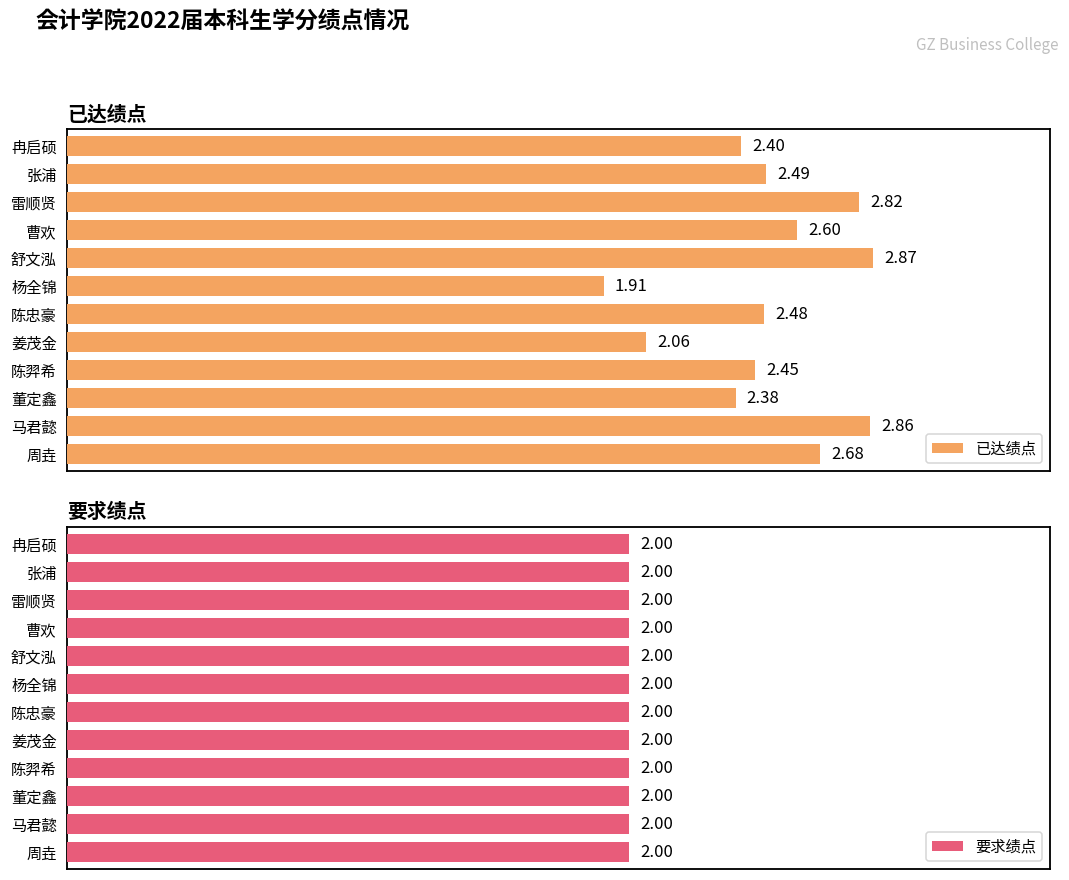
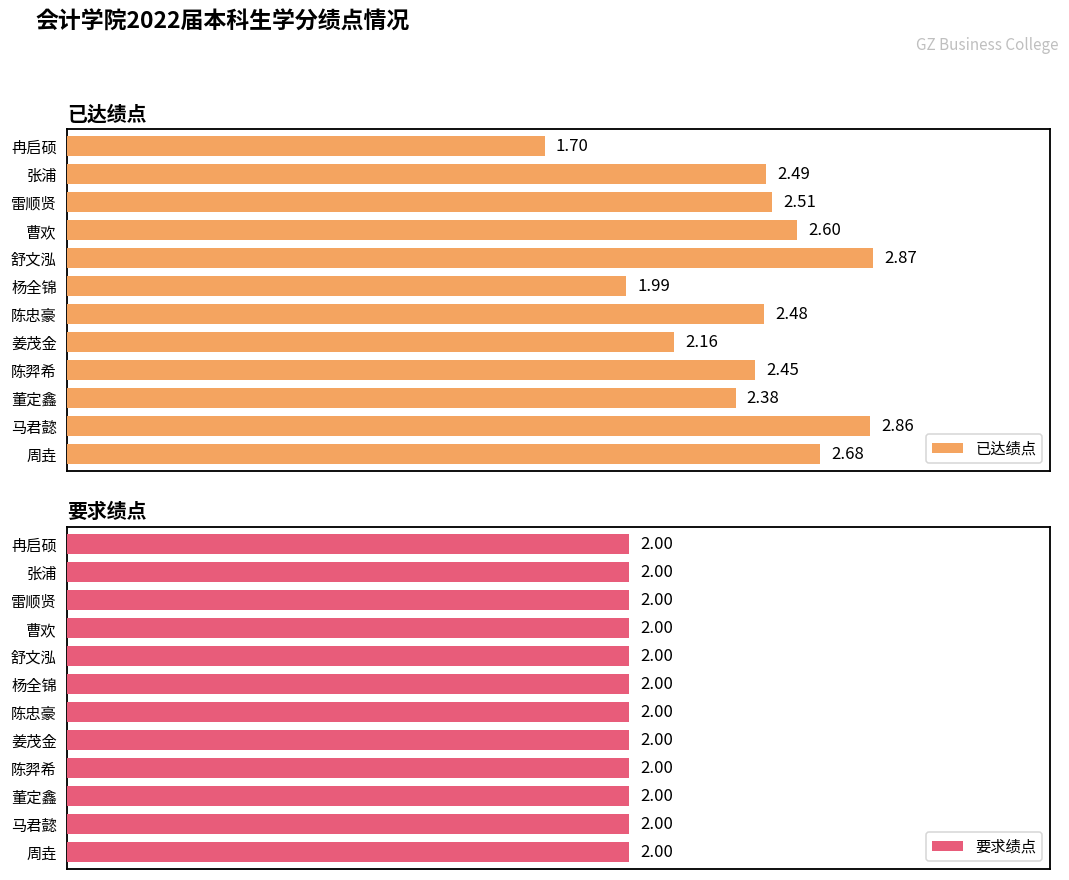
  {
    "已达绩点": {
-     "冉启硕": 2.40,
+     "冉启硕": 1.70,
      "张浦": 2.49,
-     "雷顺贤": 2.82,
+     "雷顺贤": 2.51,
      "曹欢": 2.60,
      "舒文泓": 2.87,
-     "杨全锦": 1.91,
+     "杨全锦": 1.99,
      "陈忠豪": 2.48,
-     "姜茂金": 2.06,
+     "姜茂金": 2.16,
      "陈羿希": 2.45,
      "董定鑫": 2.38,
      "马君懿": 2.86,
      "周垚": 2.68
    },
    "要求绩点": {
      "冉启硕": 2.00,
      "张浦": 2.00,
      "雷顺贤": 2.00,
      "曹欢": 2.00,
      "舒文泓": 2.00,
      "杨全锦": 2.00,
      "陈忠豪": 2.00,
      "姜茂金": 2.00,
      "陈羿希": 2.00,
      "董定鑫": 2.00,
      "马君懿": 2.00,
      "周垚": 2.00
    }
  }
